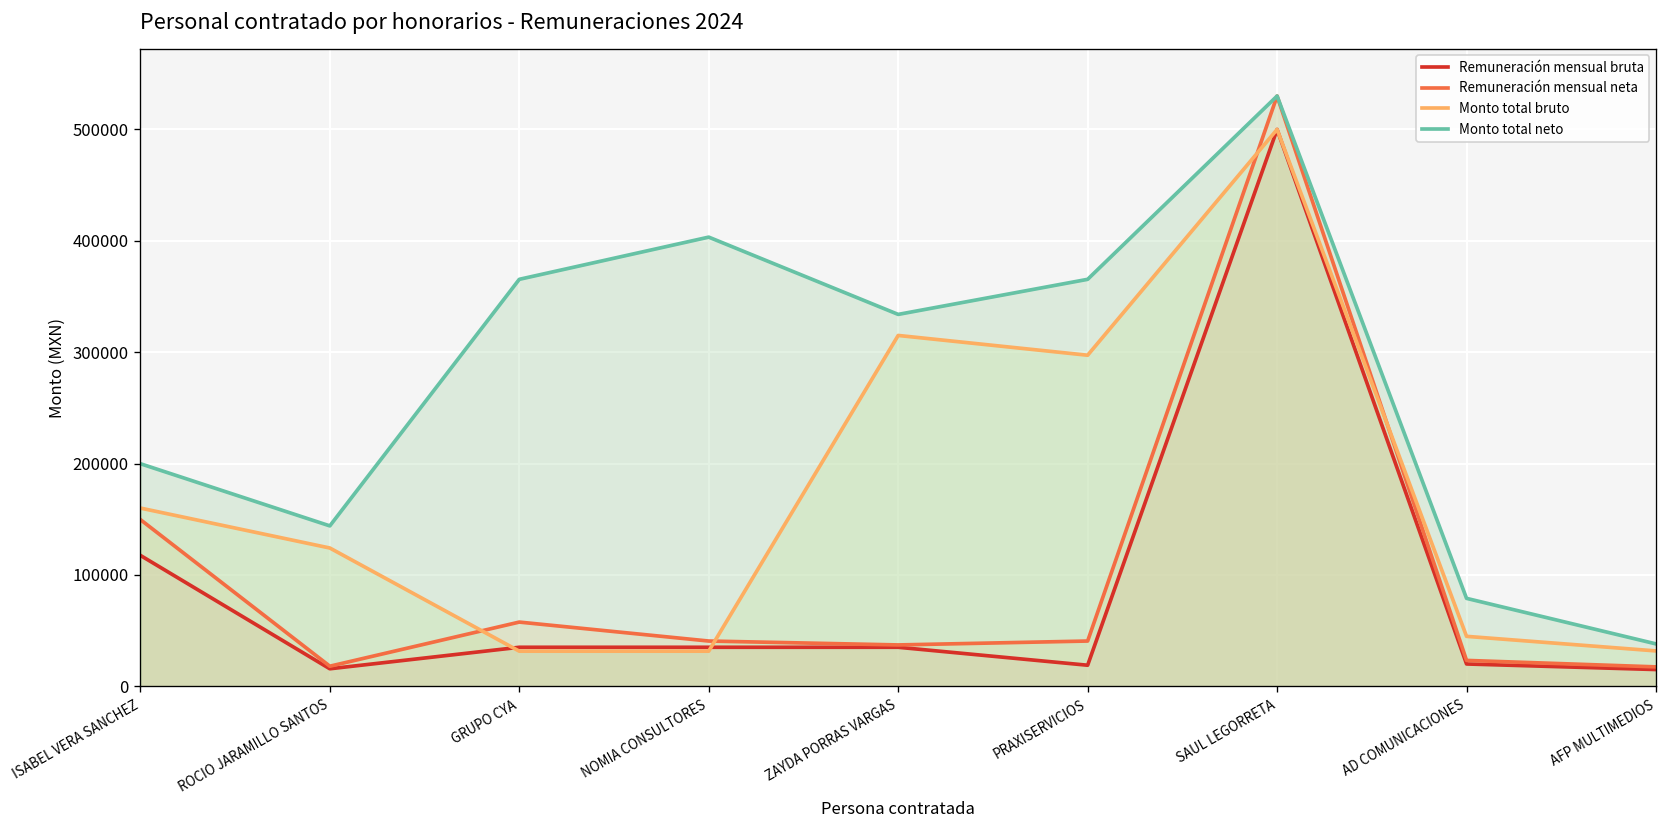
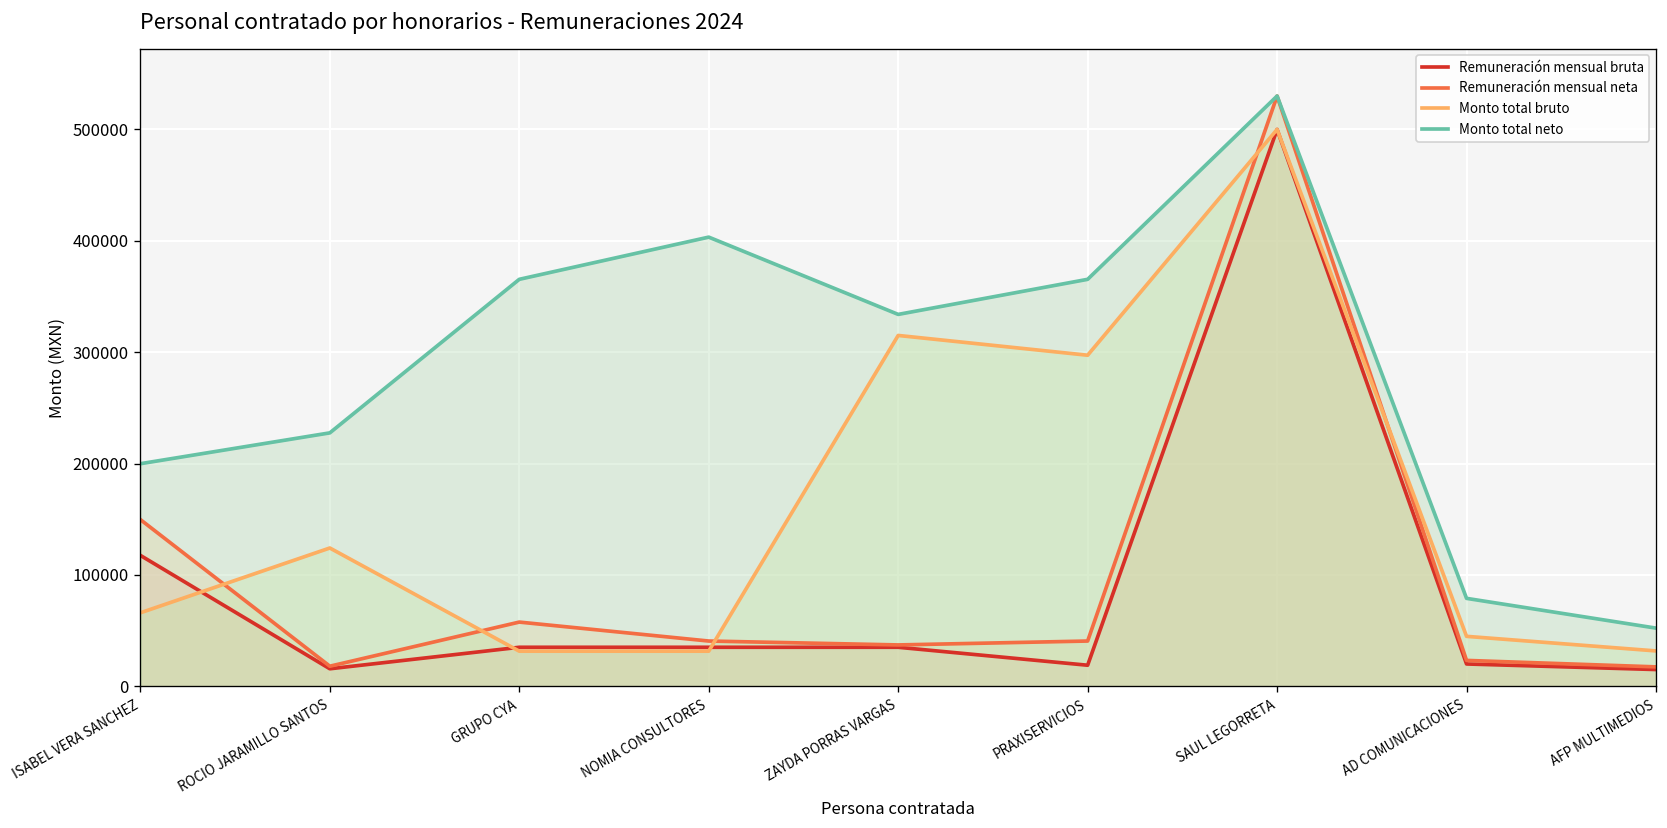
  {
    "Remuneración mensual bruta": {
      "ISABEL VERA SANCHEZ": 120000,
      "GRUPO CYA": 40000,
      "NOMIA CONSULTORES": 40000,
      "PRAXISERVICIOS": 20000,
      "AD COMUNICACIONES": 20000
    },
    "Remuneración mensual neta": {
      "ISABEL VERA SANCHEZ": 150000,
      "GRUPO CYA": 60000,
      "NOMIA CONSULTORES": 40000,
      "PRAXISERVICIOS": 40000,
      "AD COMUNICACIONES": 20000
    },
    "Monto total bruto": {
-     "ISABEL VERA SANCHEZ": 160000,
+     "ISABEL VERA SANCHEZ": 70000,
      "ROCIO JARAMILLO SANTOS": 120000,
      "GRUPO CYA": 30000,
      "NOMIA CONSULTORES": 30000,
      "ZAYDA PORRAS VARGAS": 320000,
      "PRAXISERVICIOS": 300000,
      "AD COMUNICACIONES": 40000,
      "AFP MULTIMEDIOS": 30000
    },
    "Monto total neto": {
      "ISABEL VERA SANCHEZ": 200000,
-     "ROCIO JARAMILLO SANTOS": 140000,
+     "ROCIO JARAMILLO SANTOS": 230000,
      "GRUPO CYA": 370000,
      "NOMIA CONSULTORES": 400000,
      "ZAYDA PORRAS VARGAS": 330000,
      "PRAXISERVICIOS": 370000,
      "AD COMUNICACIONES": 80000,
-     "AFP MULTIMEDIOS": 40000
+     "AFP MULTIMEDIOS": 50000
    }
  }
